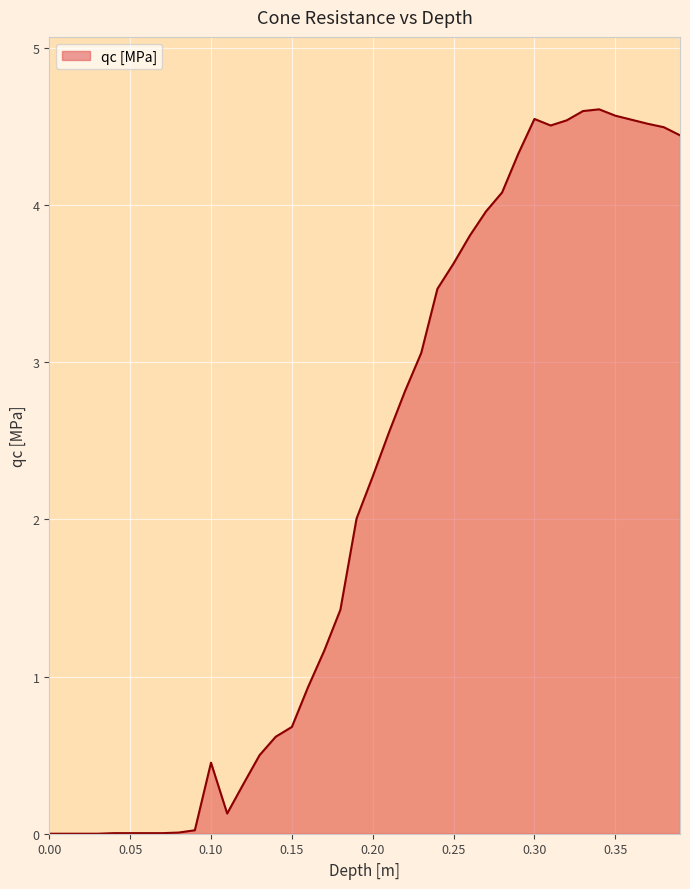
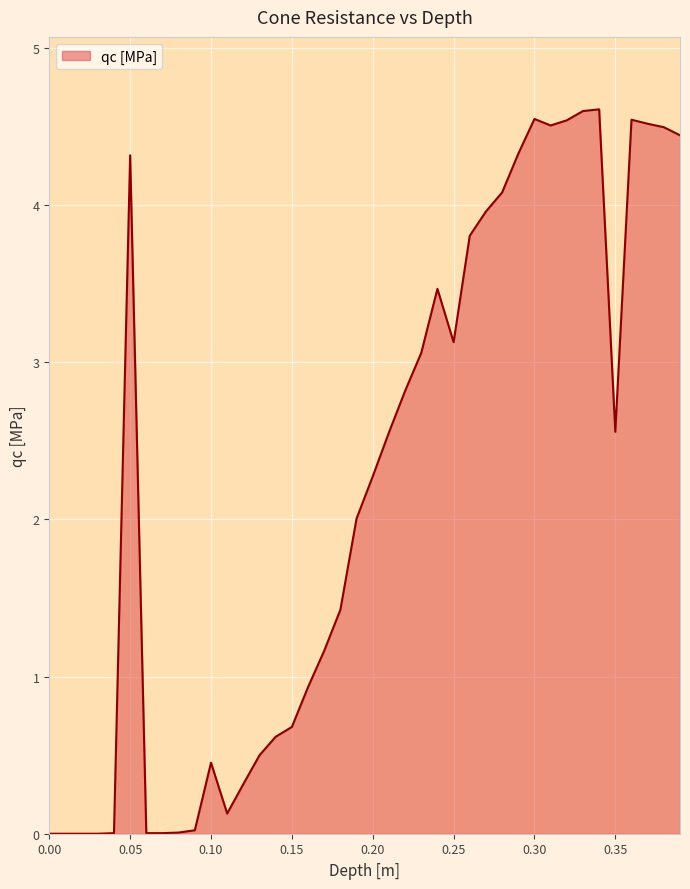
  {
    "0.00": 0.00,
-   "0.05": 0.00,
+   "0.05": 4.32,
    "0.10": 0.45,
    "0.15": 0.68,
    "0.20": 2.27,
-   "0.25": 3.63,
+   "0.25": 3.13,
    "0.30": 4.55,
-   "0.35": 4.57
+   "0.35": 2.56
  }
